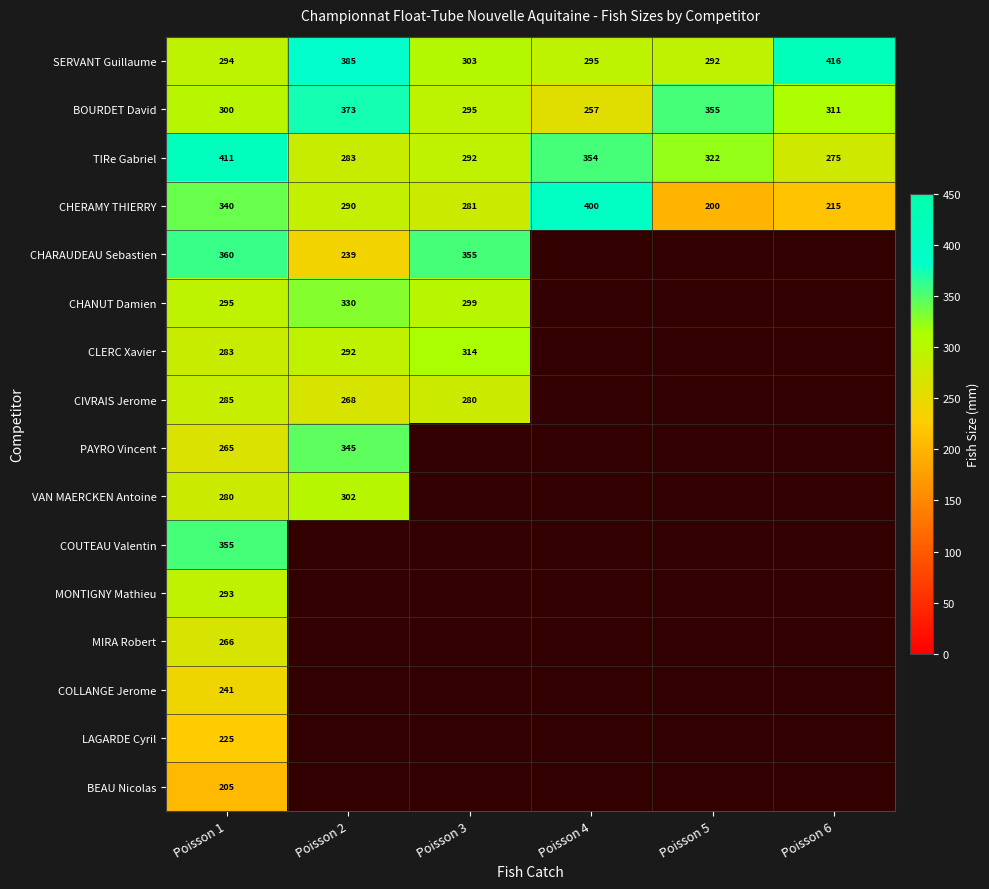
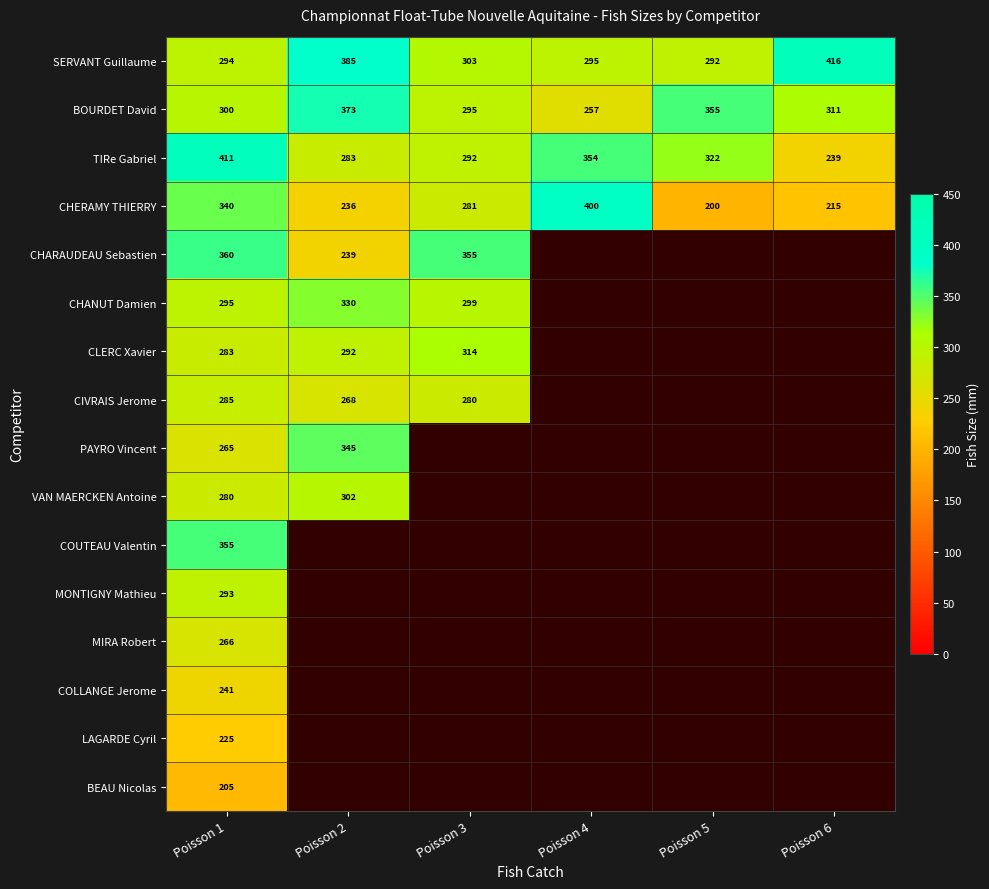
  {
    "SERVANT Guillaume": {
      "Poisson 1": 294,
      "Poisson 2": 385,
      "Poisson 3": 303,
      "Poisson 4": 295,
      "Poisson 5": 292,
      "Poisson 6": 416
    },
    "BOURDET David": {
      "Poisson 1": 300,
      "Poisson 2": 373,
      "Poisson 3": 295,
      "Poisson 4": 257,
      "Poisson 5": 355,
      "Poisson 6": 311
    },
    "TIRe Gabriel": {
      "Poisson 1": 411,
      "Poisson 2": 283,
      "Poisson 3": 292,
      "Poisson 4": 354,
      "Poisson 5": 322,
-     "Poisson 6": 275
+     "Poisson 6": 239
    },
    "CHERAMY THIERRY": {
      "Poisson 1": 340,
-     "Poisson 2": 290,
+     "Poisson 2": 236,
      "Poisson 3": 281,
      "Poisson 4": 400,
      "Poisson 5": 200,
      "Poisson 6": 215
    },
    "CHARAUDEAU Sebastien": {
      "Poisson 1": 360,
      "Poisson 2": 239,
      "Poisson 3": 355
    },
    "CHANUT Damien": {
      "Poisson 1": 295,
      "Poisson 2": 330,
      "Poisson 3": 299
    },
    "CLERC Xavier": {
      "Poisson 1": 283,
      "Poisson 2": 292,
      "Poisson 3": 314
    },
    "CIVRAIS Jerome": {
      "Poisson 1": 285,
      "Poisson 2": 268,
      "Poisson 3": 280
    },
    "PAYRO Vincent": {
      "Poisson 1": 265,
      "Poisson 2": 345
    },
    "VAN MAERCKEN Antoine": {
      "Poisson 1": 280,
      "Poisson 2": 302
    },
    "COUTEAU Valentin": {
      "Poisson 1": 355
    },
    "MONTIGNY Mathieu": {
      "Poisson 1": 293
    },
    "MIRA Robert": {
      "Poisson 1": 266
    },
    "COLLANGE Jerome": {
      "Poisson 1": 241
    },
    "LAGARDE Cyril": {
      "Poisson 1": 225
    },
    "BEAU Nicolas": {
      "Poisson 1": 205
    }
  }
